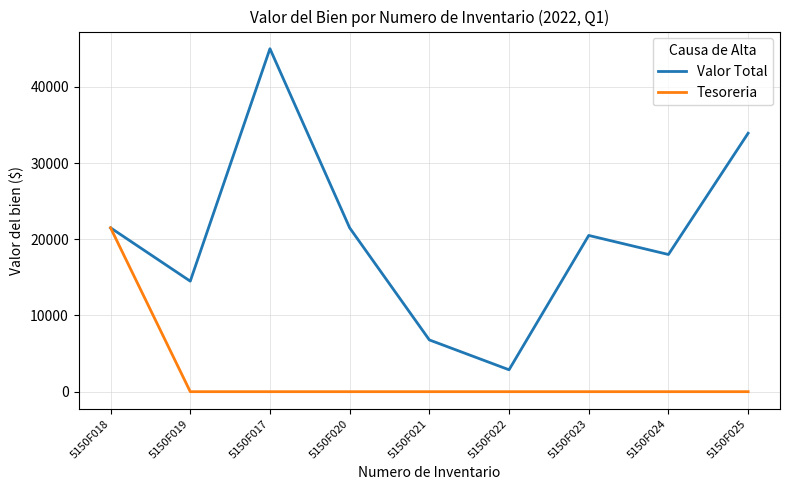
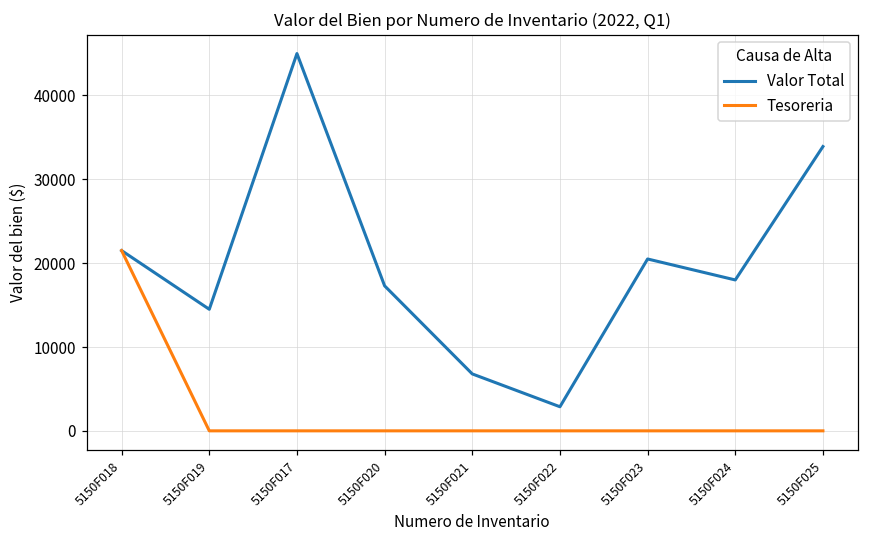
  {
    "Valor Total": {
      "5150F019": 14000,
      "5150F017": 45000,
-     "5150F020": 21000,
+     "5150F020": 17000,
      "5150F021": 7000,
      "5150F022": 3000,
      "5150F023": 20000,
      "5150F024": 18000,
      "5150F025": 34000
    },
    "Tesoreria": {
      "5150F019": 0,
      "5150F017": 0,
      "5150F020": 0,
      "5150F021": 0,
      "5150F022": 0,
      "5150F023": 0,
      "5150F024": 0,
      "5150F025": 0
    }
  }
